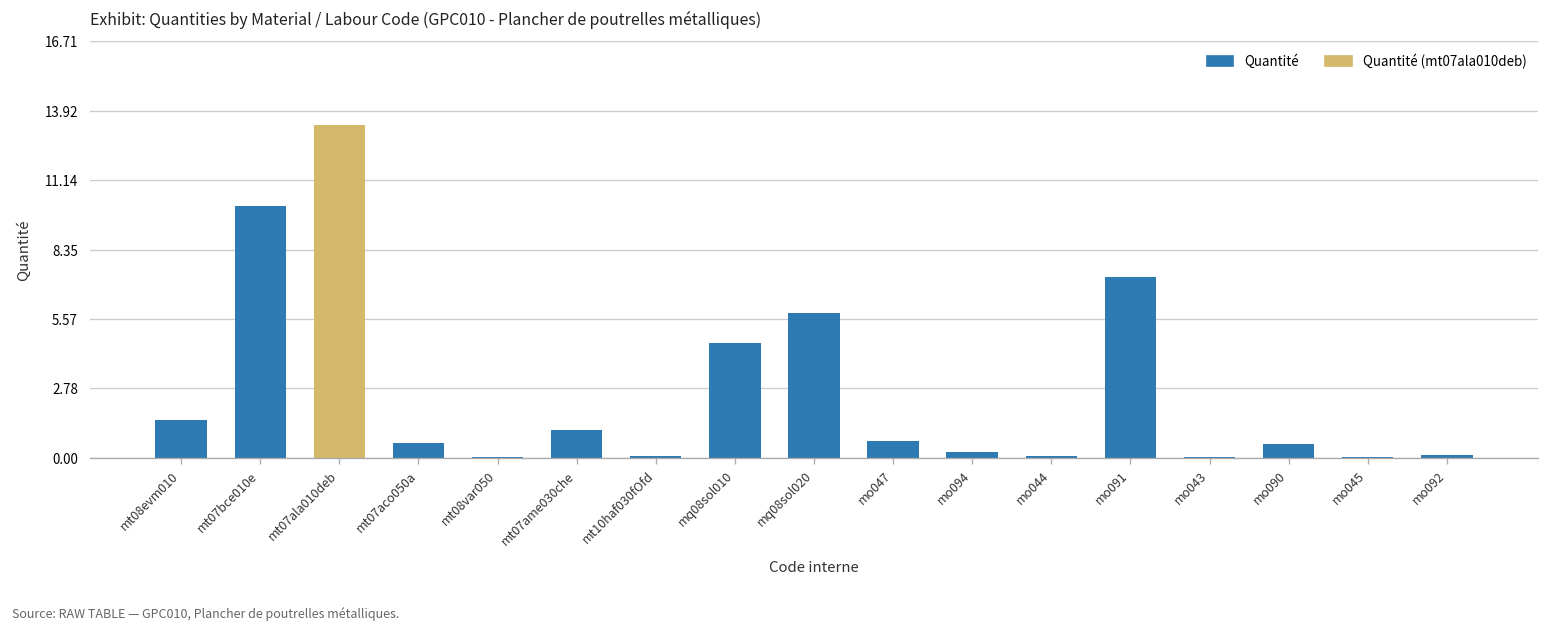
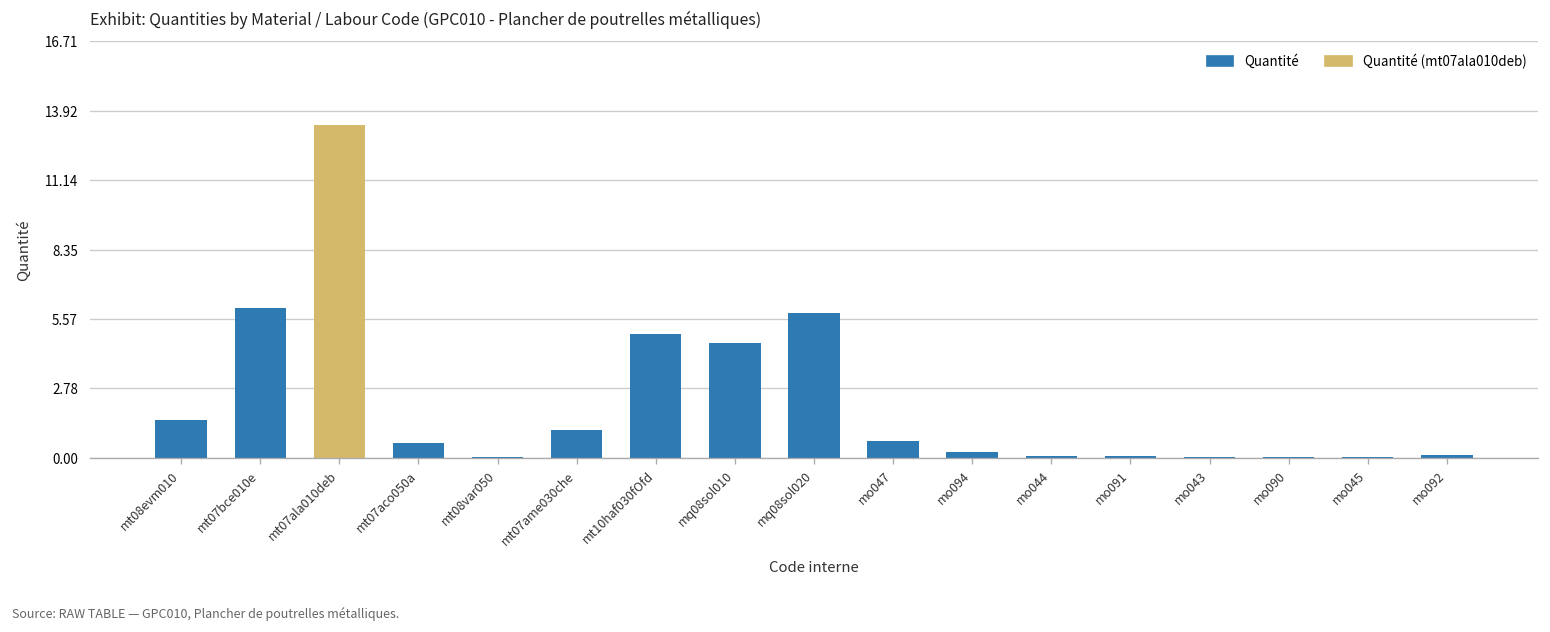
  {
    "mt08evm010": 1.5,
-   "mt07bce010e": 10.1,
+   "mt07bce010e": 6.0,
    "mt07ala010deb": 13.4,
    "mt07aco050a": 0.6,
    "mt07ame030che": 1.1,
-   "mt10haf030fOfd": 0.1,
+   "mt10haf030fOfd": 5.0,
    "mq08sol010": 4.6,
    "mq08sol020": 5.8,
    "mo047": 0.7,
    "mo094": 0.2,
-   "mo091": 7.2,
-   "mo090": 0.5
+   "mo091": 0.1,
+   "mo090": 0.0
  }
